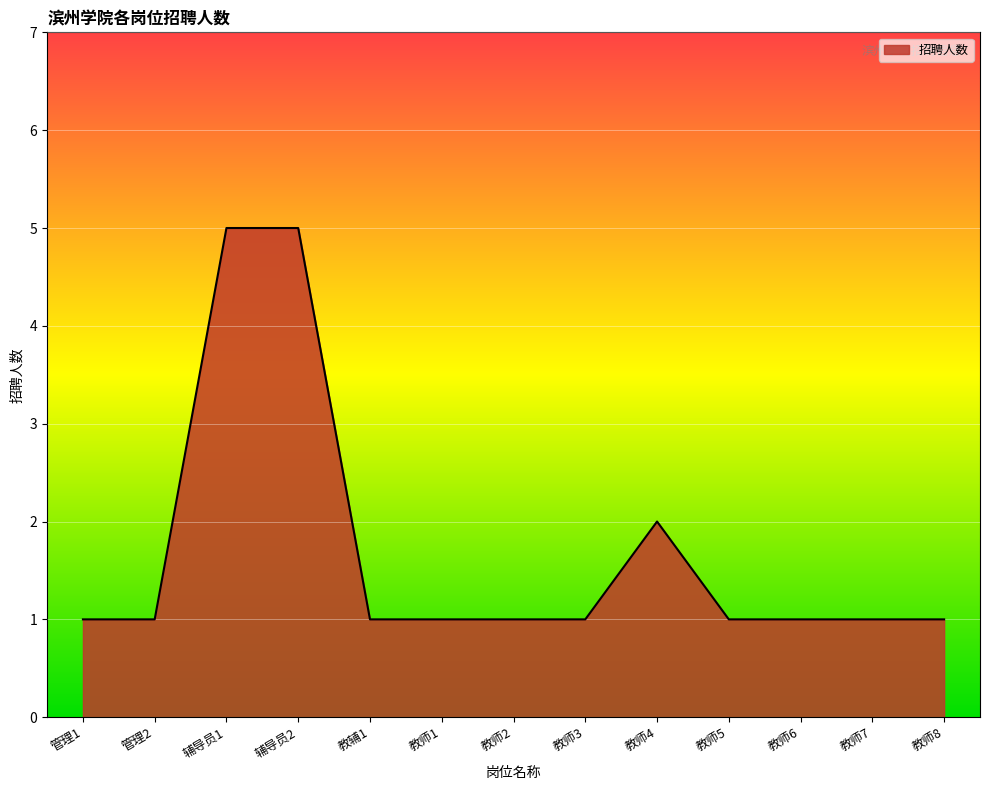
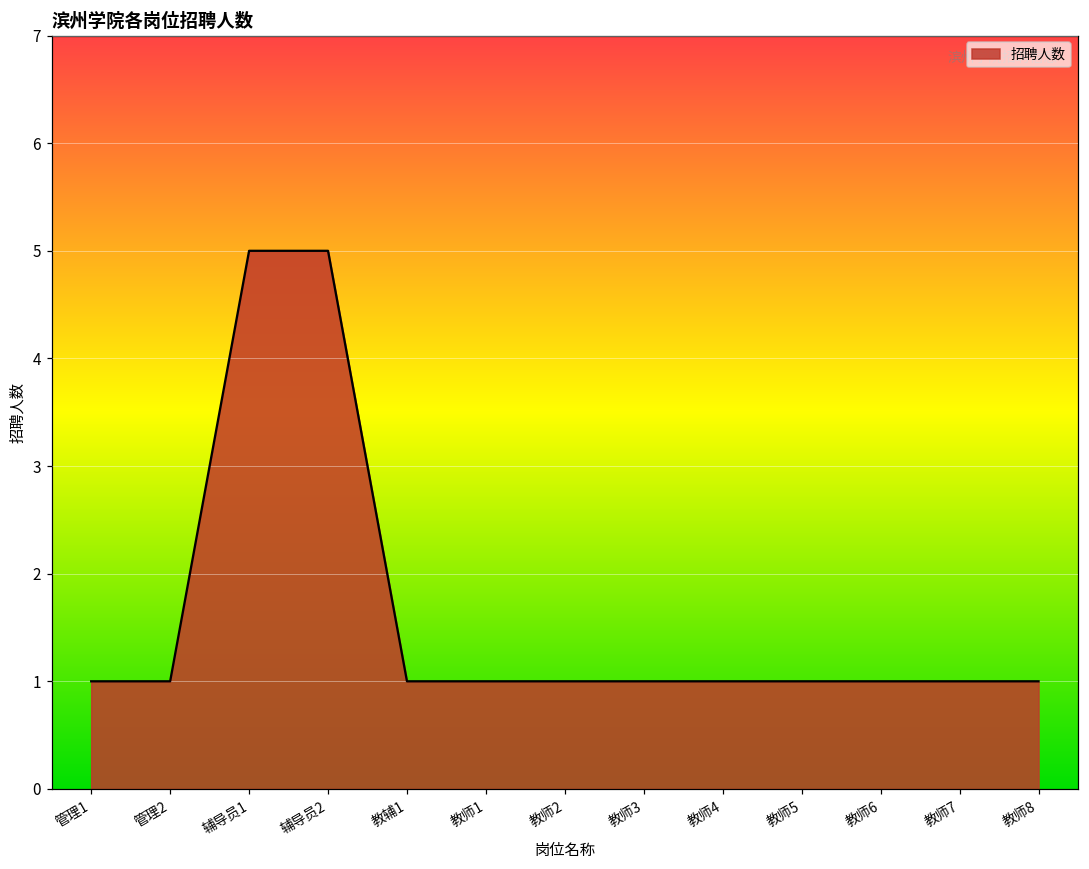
  {
    "管理1": 1,
    "管理2": 1,
    "辅导员1": 5,
    "辅导员2": 5,
    "教辅1": 1,
    "教师1": 1,
    "教师2": 1,
    "教师3": 1,
-   "教师4": 2,
+   "教师4": 1,
    "教师5": 1,
    "教师6": 1,
    "教师7": 1,
    "教师8": 1
  }
